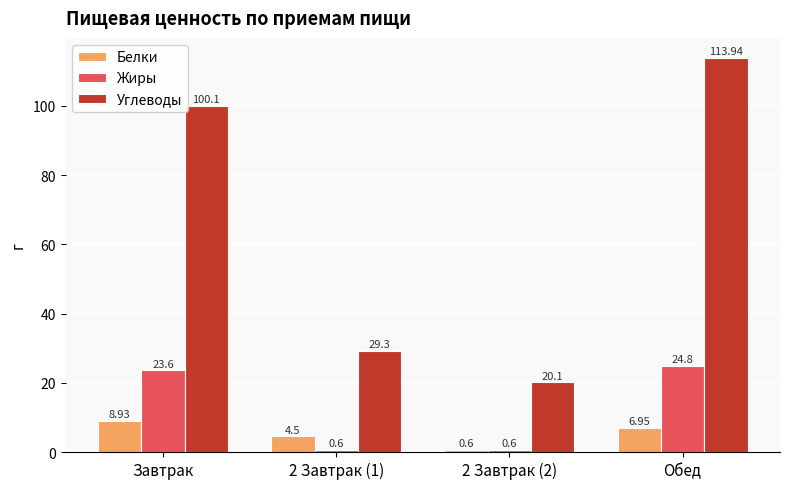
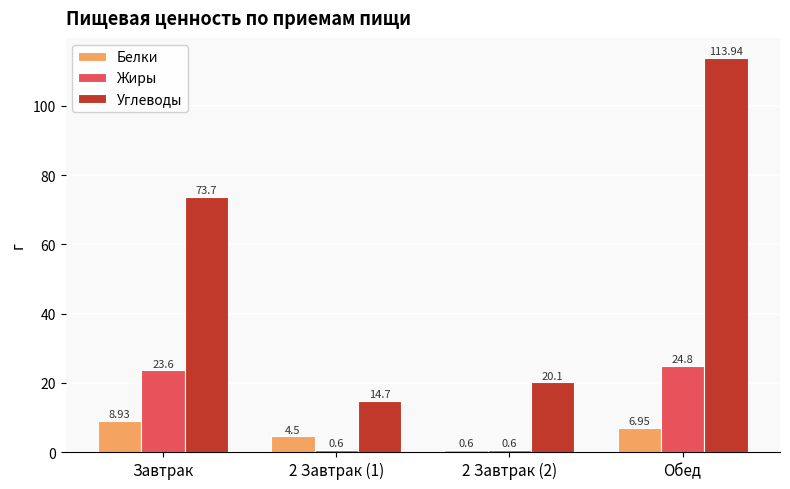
  {
    "Белки": {
      "Завтрак": 8.93,
      "2 Завтрак (1)": 4.5,
      "2 Завтрак (2)": 0.6,
      "Обед": 6.95
    },
    "Жиры": {
      "Завтрак": 23.6,
      "2 Завтрак (1)": 0.6,
      "2 Завтрак (2)": 0.6,
      "Обед": 24.8
    },
    "Углеводы": {
-     "Завтрак": 100.1,
-     "2 Завтрак (1)": 29.3,
+     "Завтрак": 73.7,
+     "2 Завтрак (1)": 14.7,
      "2 Завтрак (2)": 20.1,
      "Обед": 113.94
    }
  }
